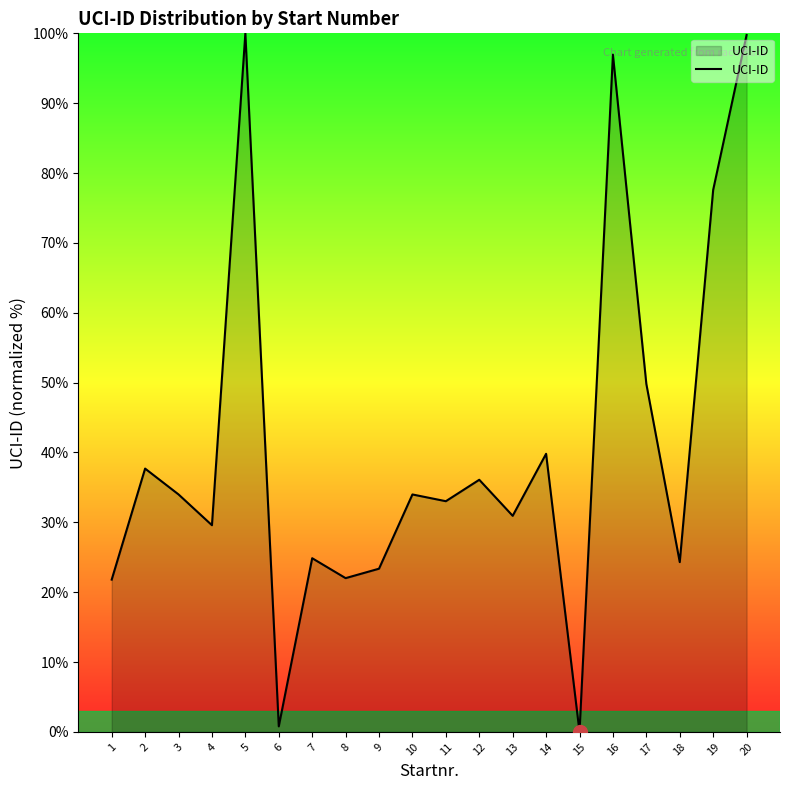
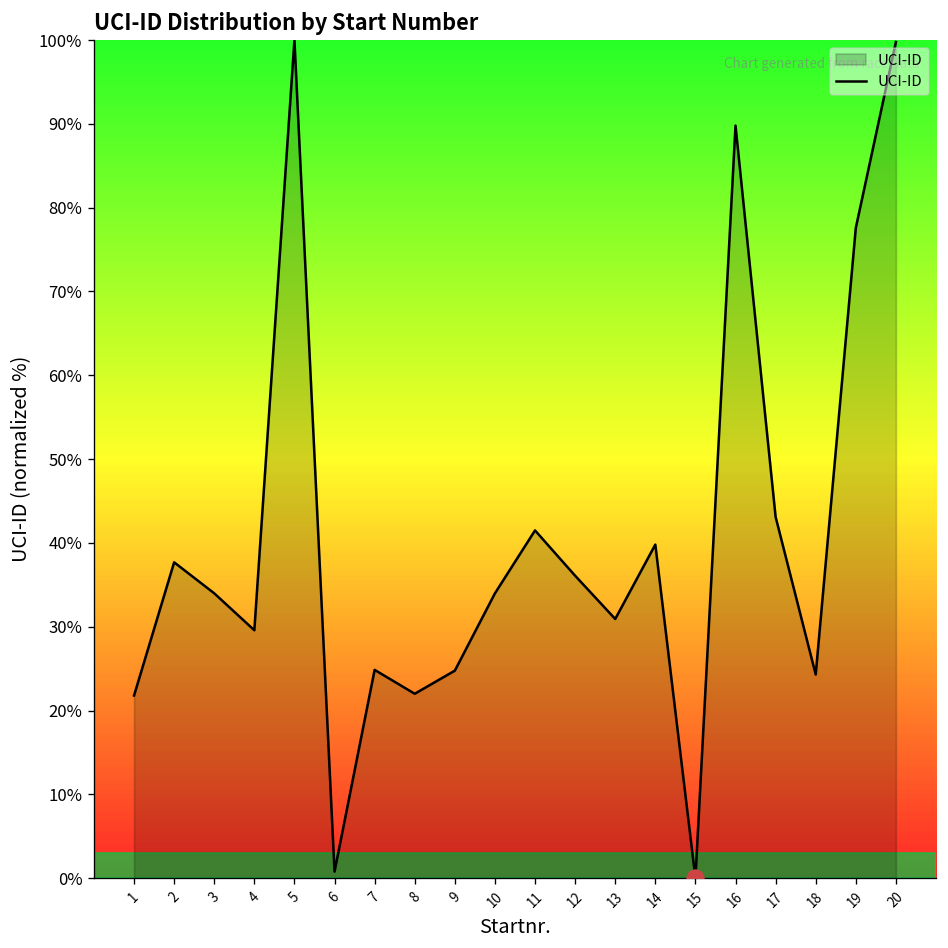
  {
    "UCI-ID": {
      "1": "22%",
      "2": "38%",
      "3": "34%",
      "4": "30%",
      "5": "100%",
      "7": "25%",
      "8": "22%",
-     "9": "23%",
+     "9": "25%",
      "10": "34%",
-     "11": "33%",
+     "11": "41%",
      "12": "36%",
      "13": "31%",
      "14": "40%",
-     "16": "97%",
-     "17": "50%",
+     "16": "90%",
+     "17": "43%",
      "18": "24%",
      "19": "78%",
      "20": "100%"
    }
  }
